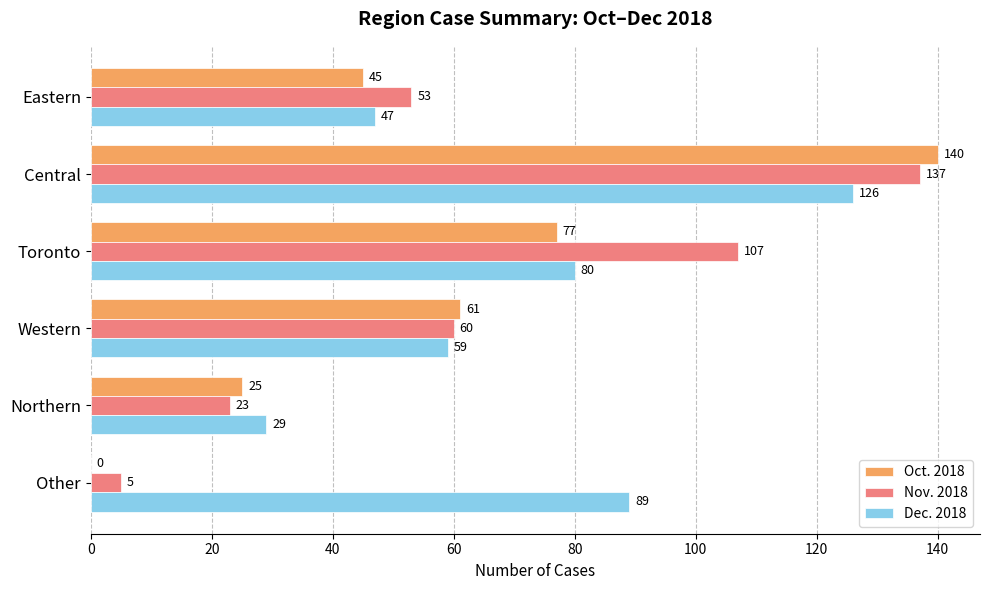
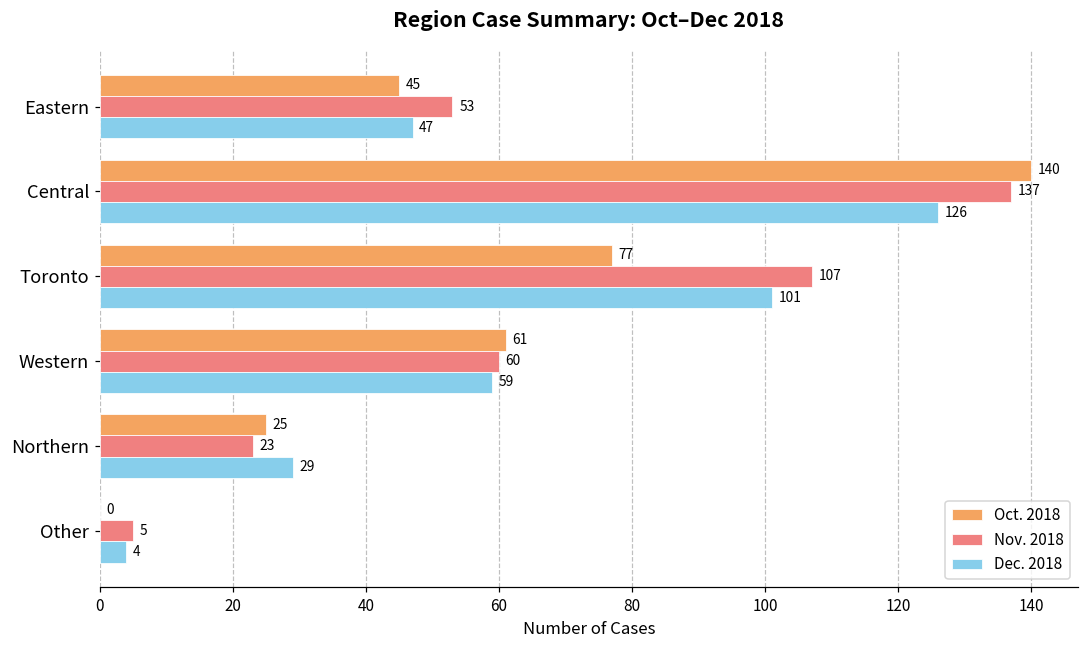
  {
    "Dec. 2018": {
      "Eastern": 47,
      "Central": 126,
-     "Toronto": 80,
+     "Toronto": 101,
      "Western": 59,
      "Northern": 29,
-     "Other": 89
+     "Other": 4
    }
  }
